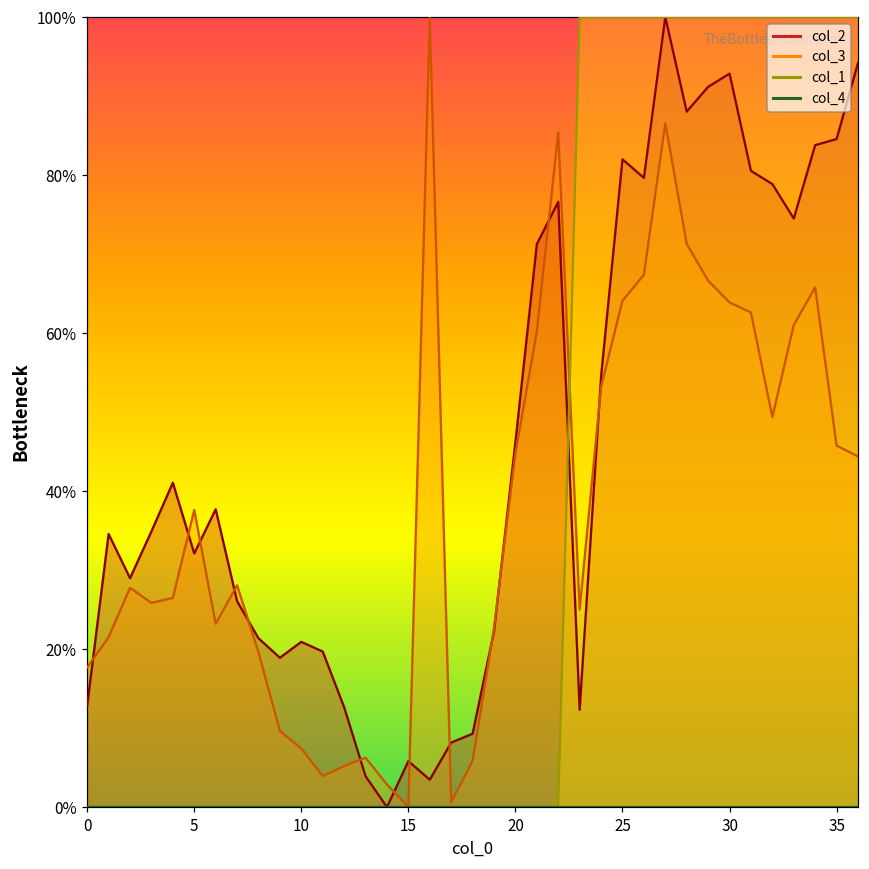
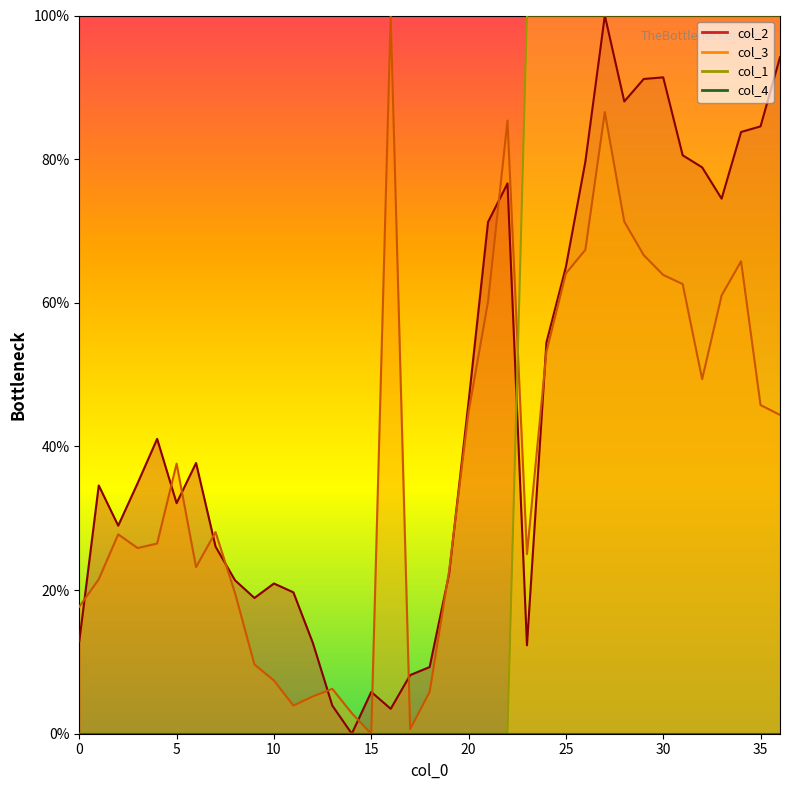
  {
    "col_2": {
      "0": "13%",
      "5": "32%",
      "10": "21%",
      "15": "6%",
      "20": "46%",
-     "25": "82%",
-     "30": "93%",
+     "25": "65%",
+     "30": "91%",
      "35": "85%"
    }
  }
